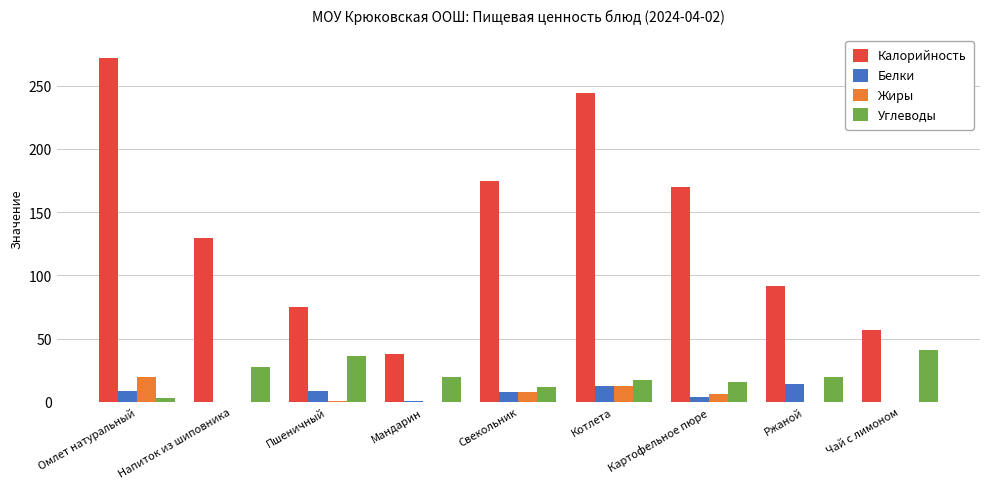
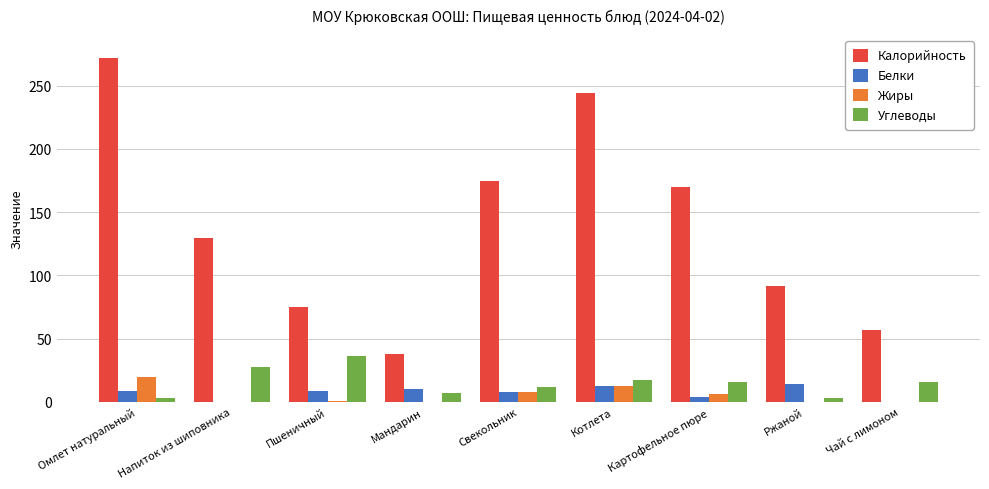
  {
    "Белки": {
      "Омлет натуральный": 9,
      "Напиток из шиповника": 0,
      "Пшеничный": 9,
-     "Мандарин": 1,
+     "Мандарин": 10,
      "Свекольник": 8,
      "Котлета": 13,
      "Картофельное пюре": 4,
      "Ржаной": 14,
      "Чай с лимоном": 0
    },
    "Углеводы": {
      "Омлет натуральный": 3,
      "Напиток из шиповника": 28,
      "Пшеничный": 36,
-     "Мандарин": 20,
+     "Мандарин": 7,
      "Свекольник": 12,
      "Котлета": 17,
      "Картофельное пюре": 16,
-     "Ржаной": 20,
-     "Чай с лимоном": 41
+     "Ржаной": 3,
+     "Чай с лимоном": 16
    }
  }
